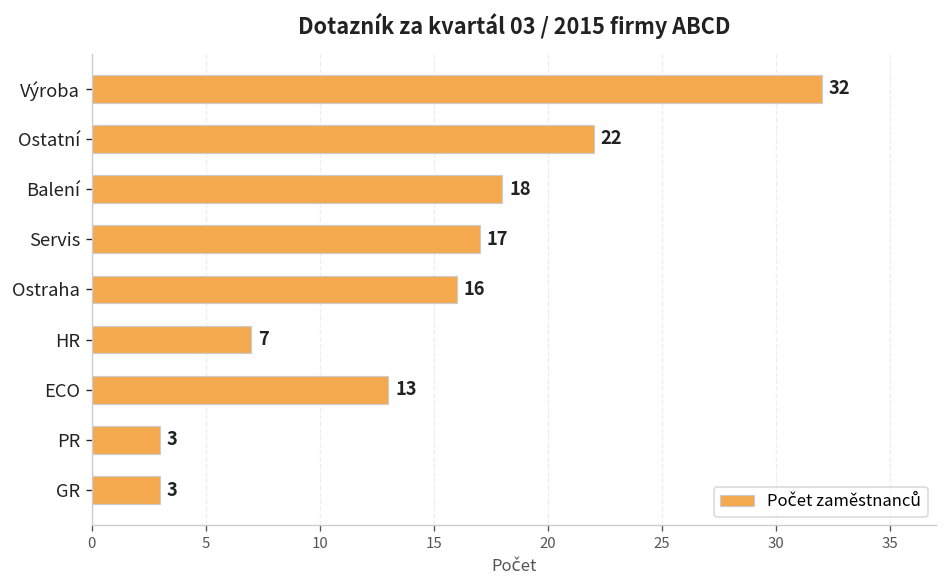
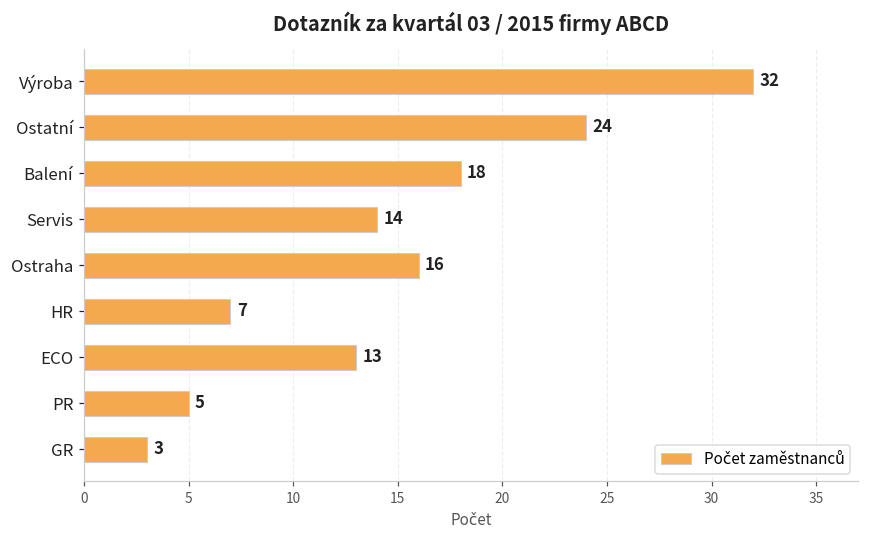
  {
    "Výroba": 32,
-   "Ostatní": 22,
+   "Ostatní": 24,
    "Balení": 18,
-   "Servis": 17,
+   "Servis": 14,
    "Ostraha": 16,
    "HR": 7,
    "ECO": 13,
-   "PR": 3,
+   "PR": 5,
    "GR": 3
  }
